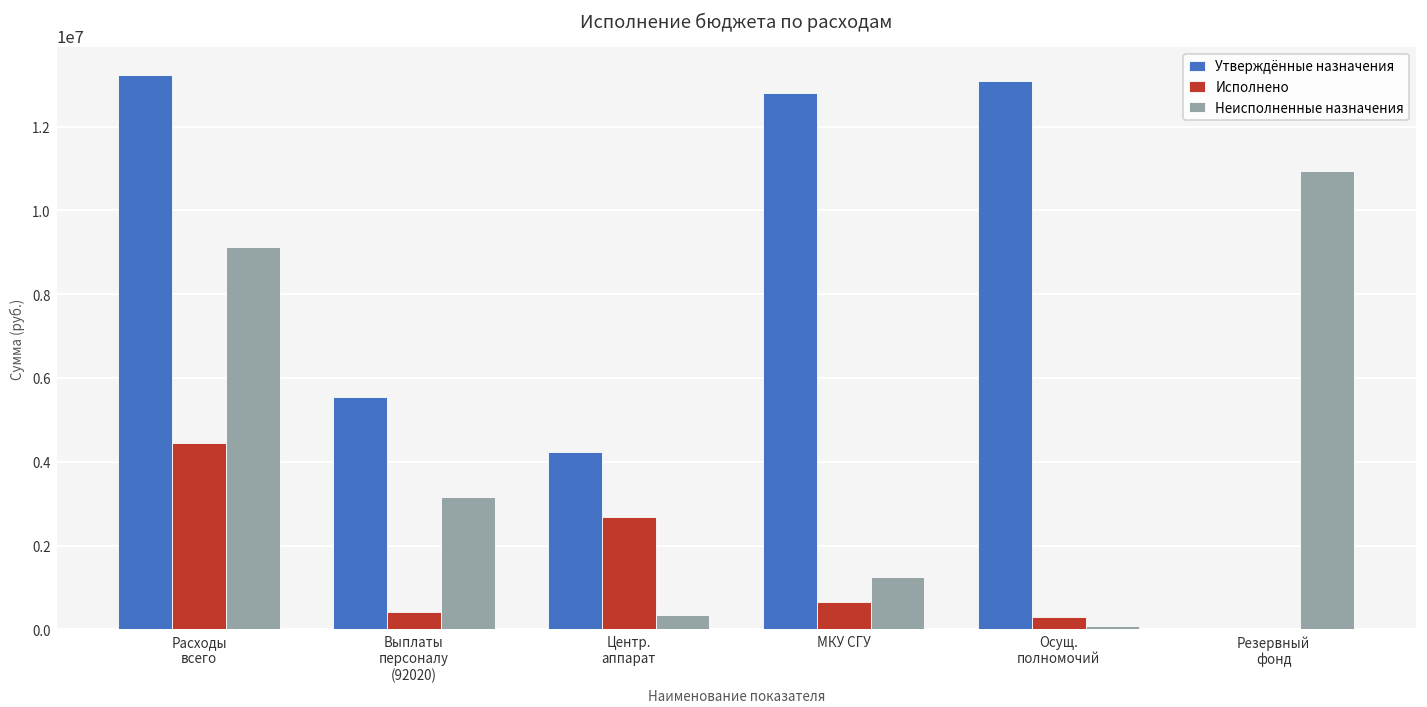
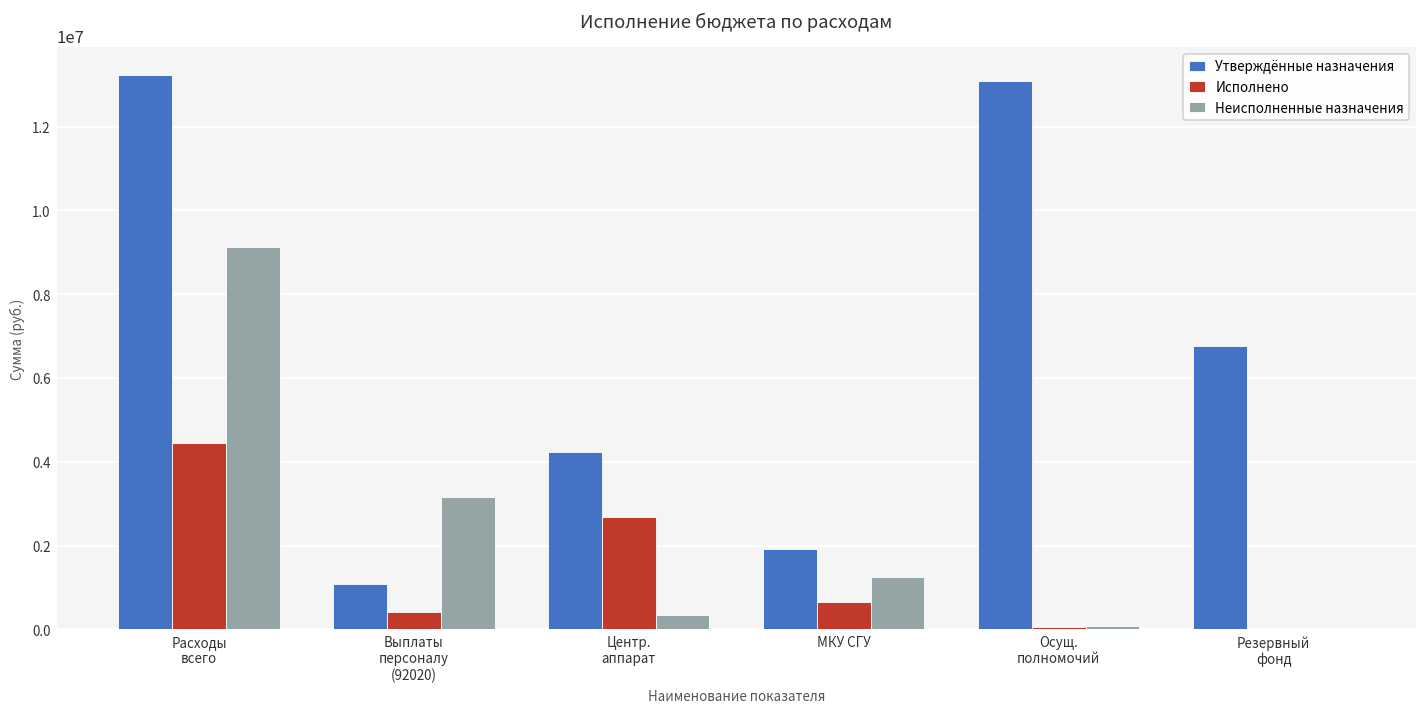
  {
    "Утверждённые назначения": {
      "Расходы всего": 13200000,
-     "Выплаты персоналу (92020)": 5500000,
+     "Выплаты персоналу (92020)": 1100000,
      "Центр. аппарат": 4200000,
-     "МКУ СГУ": 12800000,
+     "МКУ СГУ": 1900000,
      "Осущ. полномочий": 13100000,
-     "Резервный фонд": 0
+     "Резервный фонд": 6800000
    },
    "Исполнено": {
      "Расходы всего": 4500000,
      "Выплаты персоналу (92020)": 400000,
      "Центр. аппарат": 2700000,
      "МКУ СГУ": 700000,
-     "Осущ. полномочий": 300000,
+     "Осущ. полномочий": 100000,
      "Резервный фонд": 0
    },
    "Неисполненные назначения": {
      "Расходы всего": 9100000,
      "Выплаты персоналу (92020)": 3200000,
      "Центр. аппарат": 300000,
      "МКУ СГУ": 1300000,
-     "Резервный фонд": 10900000
+     "Резервный фонд": 0
    }
  }
